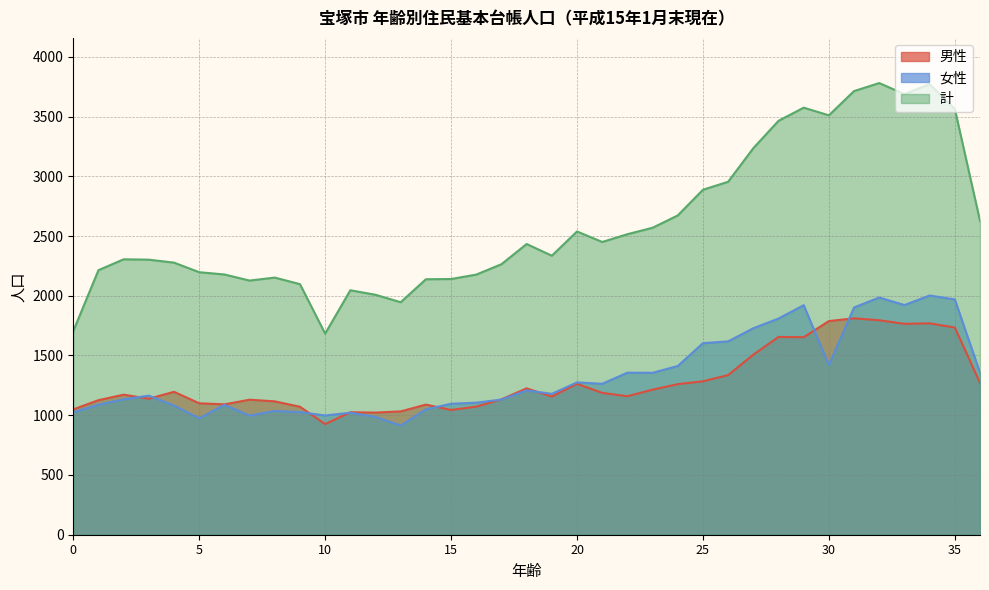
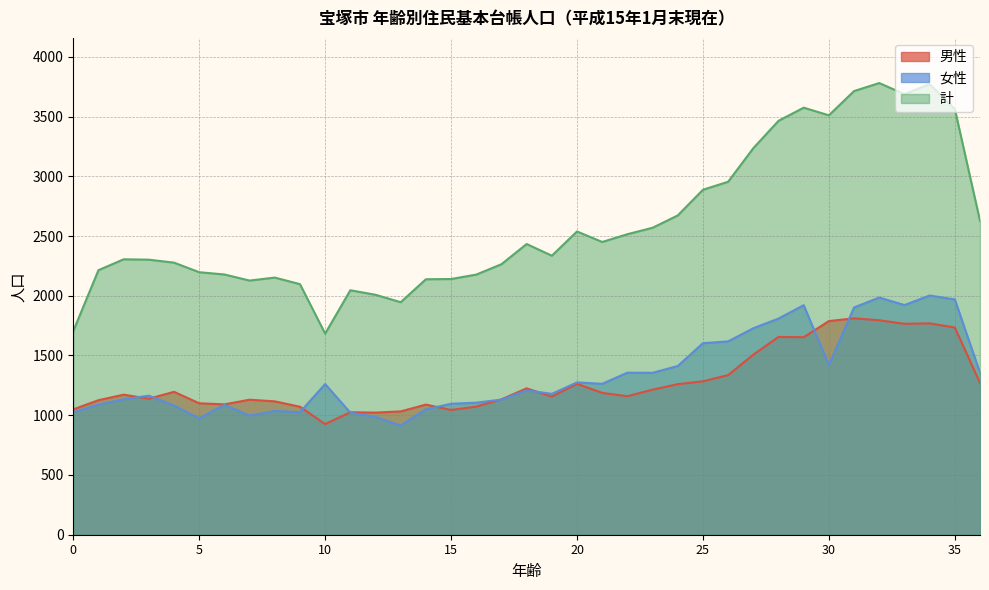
  {
    "男性": {
      "0": 1050,
      "5": 1100,
      "10": 930,
      "15": 1040,
      "25": 1280,
      "30": 1790,
      "35": 1730
    },
    "女性": {
      "0": 1030,
      "5": 970,
-     "10": 1000,
+     "10": 1260,
      "15": 1100,
      "25": 1600,
      "30": 1420,
      "35": 1970
    },
    "計": {
      "0": 1710,
      "5": 2200,
      "10": 1680,
      "15": 2140,
      "20": 2540,
      "25": 2890,
      "30": 3510
    }
  }
